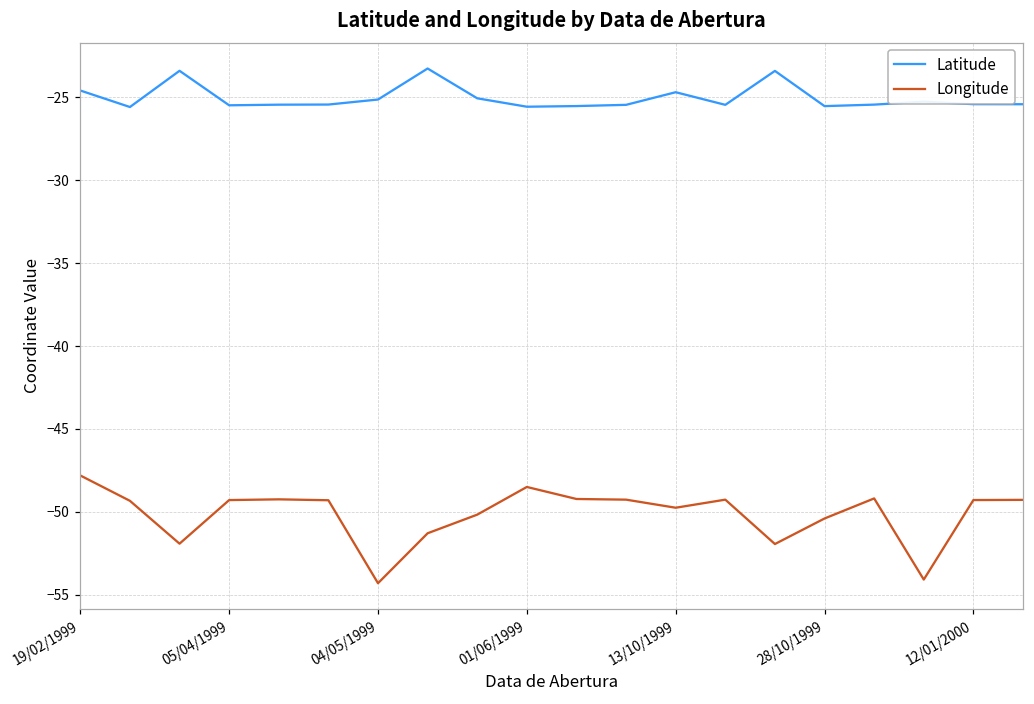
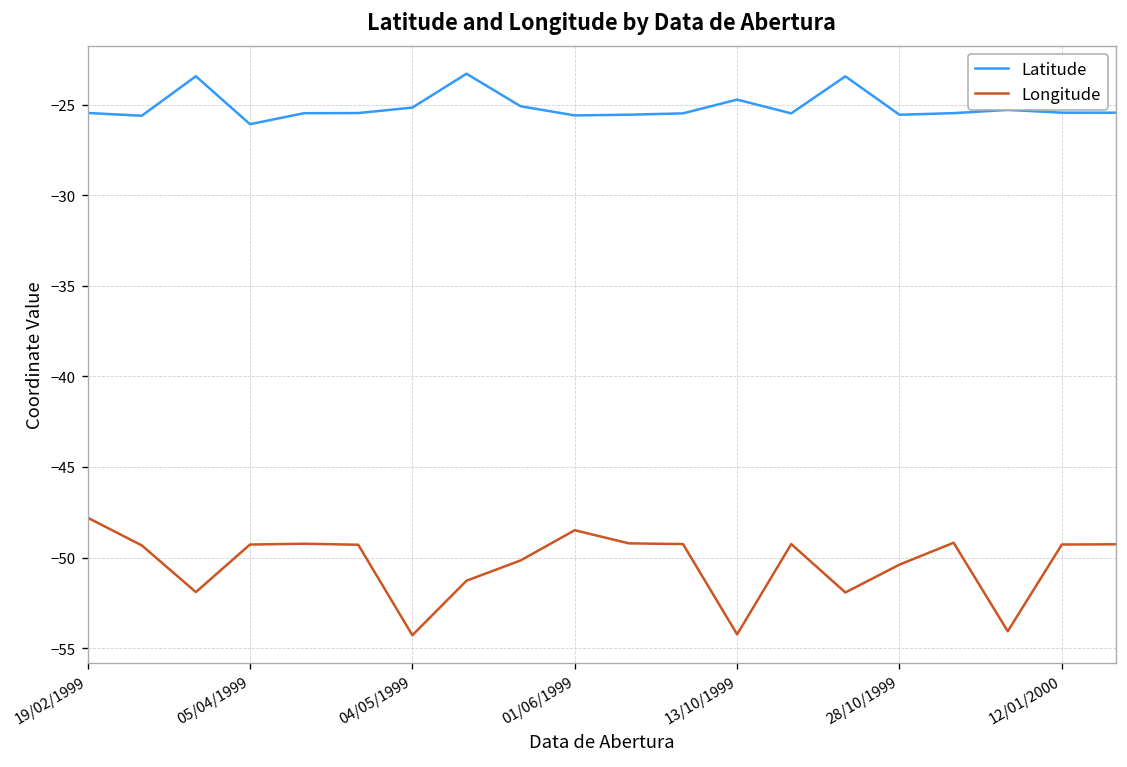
  {
    "Latitude": {
-     "19/02/1999": -24.6,
-     "05/04/1999": -25.5,
+     "19/02/1999": -25.4,
+     "05/04/1999": -26.1,
      "01/06/1999": -25.6,
      "13/10/1999": -24.7,
      "28/10/1999": -25.5,
      "12/01/2000": -25.4
    },
    "Longitude": {
      "19/02/1999": -47.8,
      "05/04/1999": -49.3,
      "01/06/1999": -48.5,
-     "13/10/1999": -49.7,
+     "13/10/1999": -54.2,
      "28/10/1999": -50.4,
      "12/01/2000": -49.3
    }
  }
